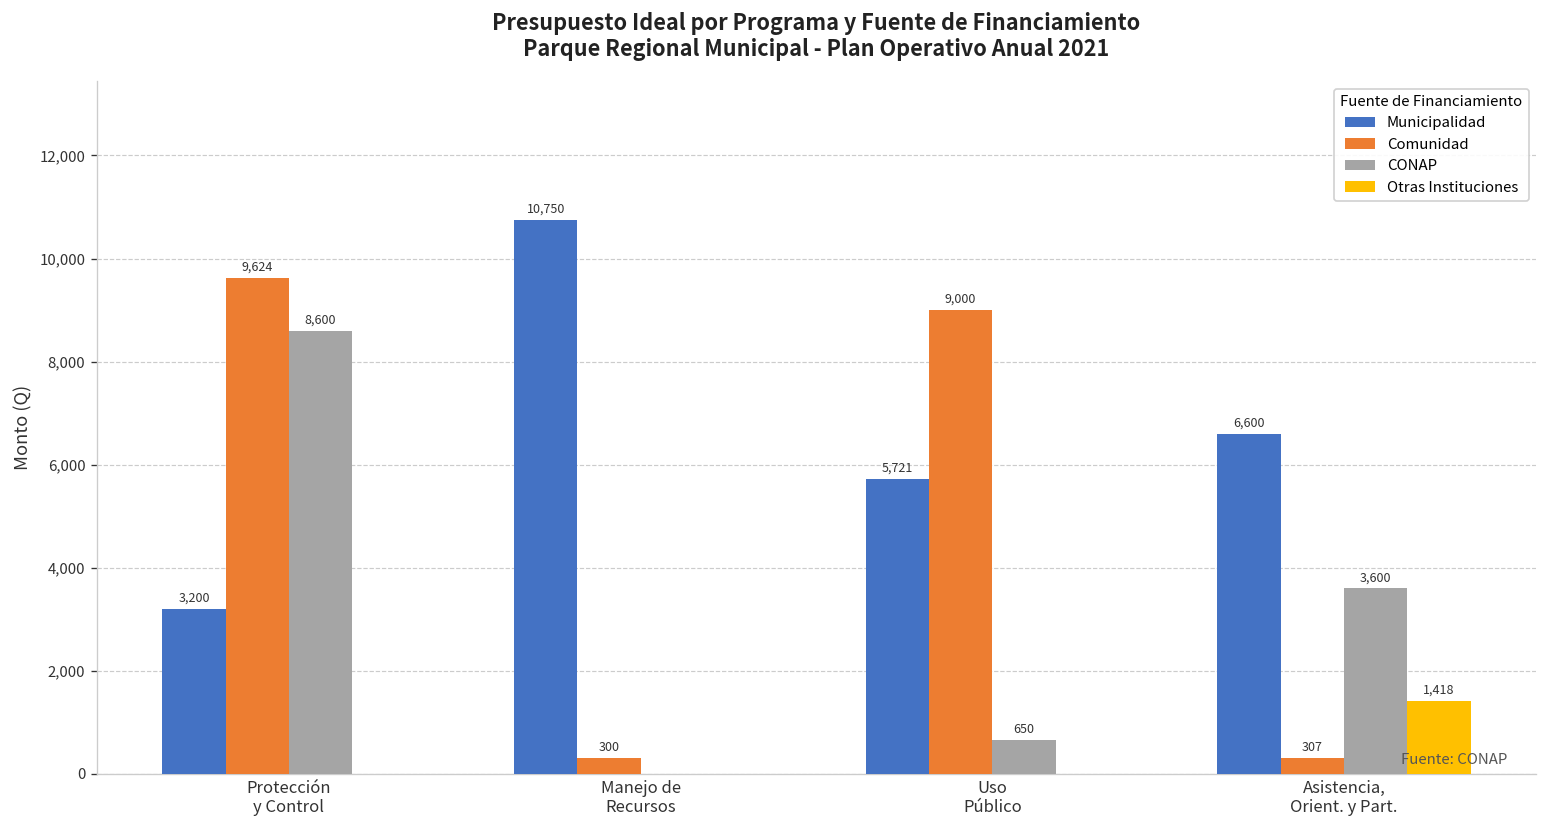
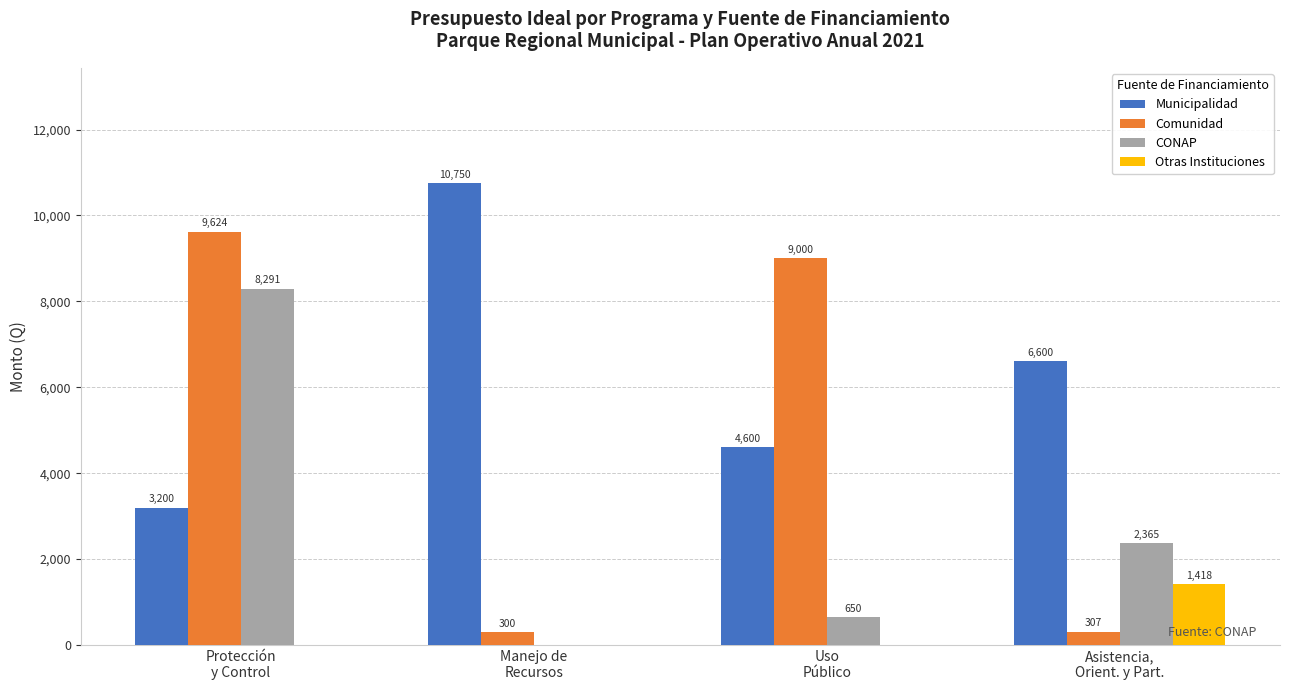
  {
    "Municipalidad": {
      "Protección y Control": "3,200",
      "Manejo de Recursos": "10,750",
-     "Uso Público": "5,721",
+     "Uso Público": "4,600",
      "Asistencia, Orient. y Part.": "6,600"
    },
    "Comunidad": {
      "Protección y Control": "9,624",
      "Manejo de Recursos": "300",
      "Uso Público": "9,000",
      "Asistencia, Orient. y Part.": "307"
    },
    "CONAP": {
-     "Protección y Control": "8,600",
+     "Protección y Control": "8,291",
      "Uso Público": "650",
-     "Asistencia, Orient. y Part.": "3,600"
+     "Asistencia, Orient. y Part.": "2,365"
    },
    "Otras Instituciones": {
      "Asistencia, Orient. y Part.": "1,418"
    }
  }
